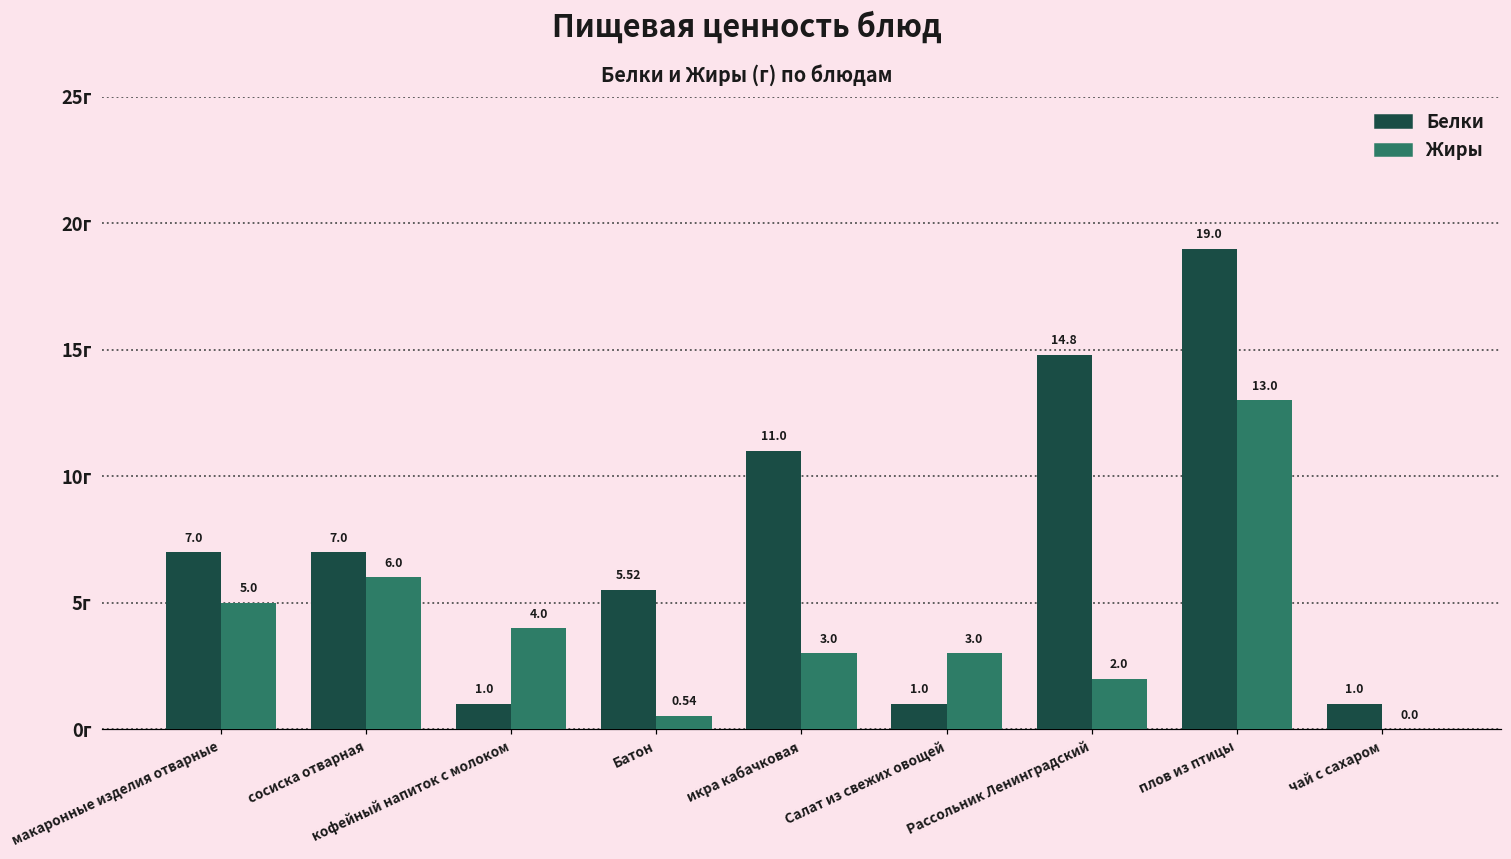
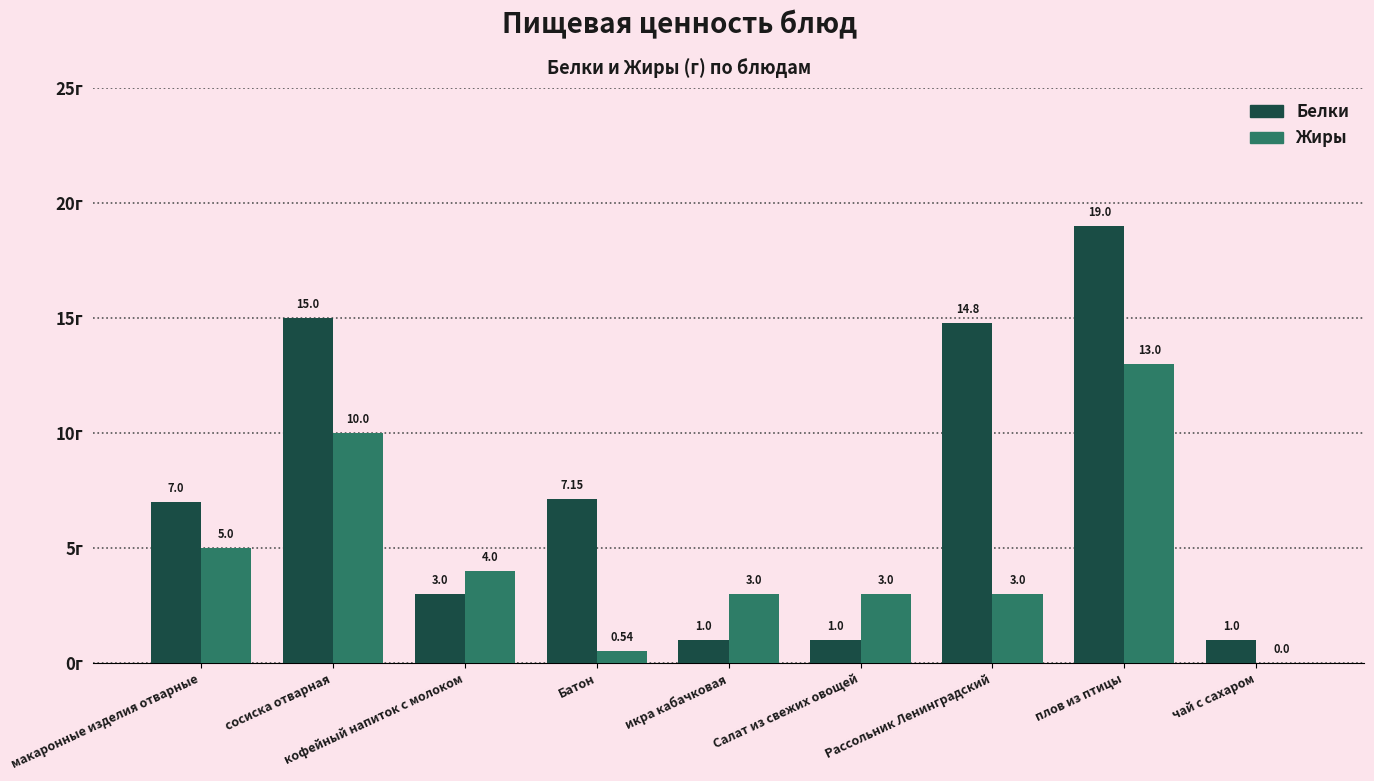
  {
    "Белки": {
      "макаронные изделия отварные": 7.0,
-     "сосиска отварная": 7.0,
-     "кофейный напиток с молоком": 1.0,
-     "Батон": 5.52,
-     "икра кабачковая": 11.0,
+     "сосиска отварная": 15.0,
+     "кофейный напиток с молоком": 3.0,
+     "Батон": 7.15,
+     "икра кабачковая": 1.0,
      "Салат из свежих овощей": 1.0,
      "Рассольник Ленинградский": 14.8,
      "плов из птицы": 19.0,
      "чай с сахаром": 1.0
    },
    "Жиры": {
      "макаронные изделия отварные": 5.0,
-     "сосиска отварная": 6.0,
+     "сосиска отварная": 10.0,
      "кофейный напиток с молоком": 4.0,
      "Батон": 0.54,
      "икра кабачковая": 3.0,
      "Салат из свежих овощей": 3.0,
-     "Рассольник Ленинградский": 2.0,
+     "Рассольник Ленинградский": 3.0,
      "плов из птицы": 13.0,
      "чай с сахаром": 0.0
    }
  }
